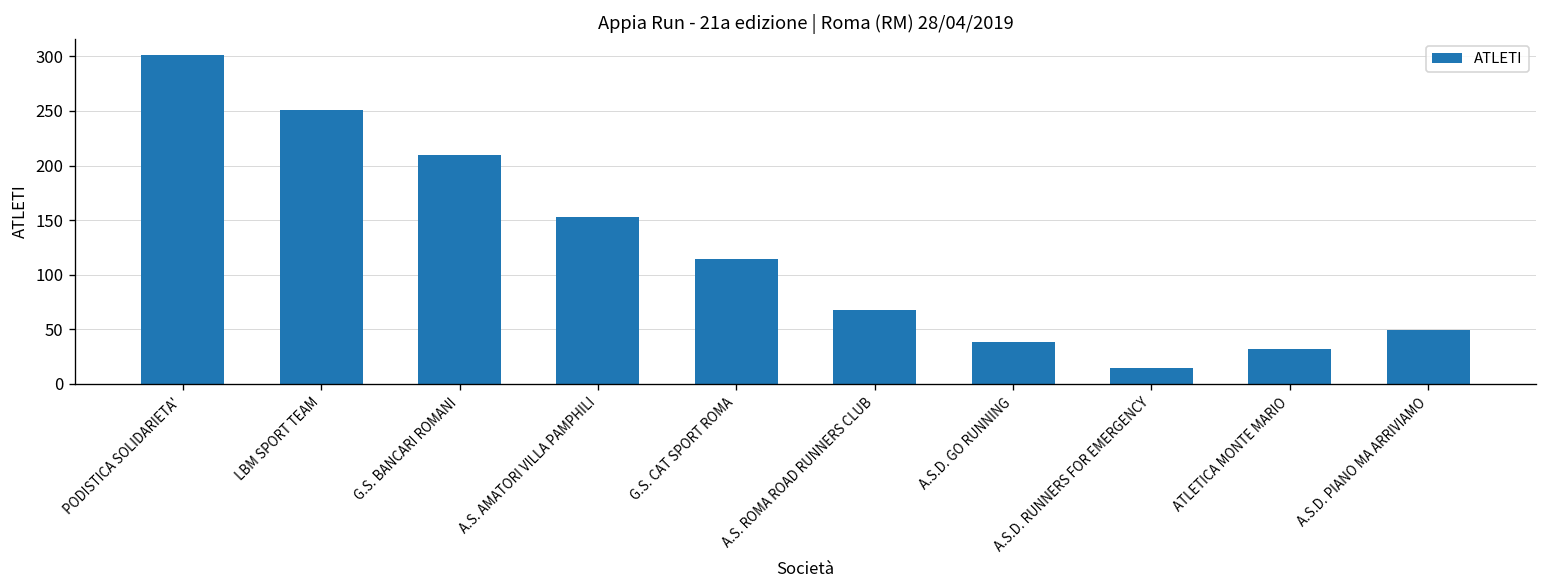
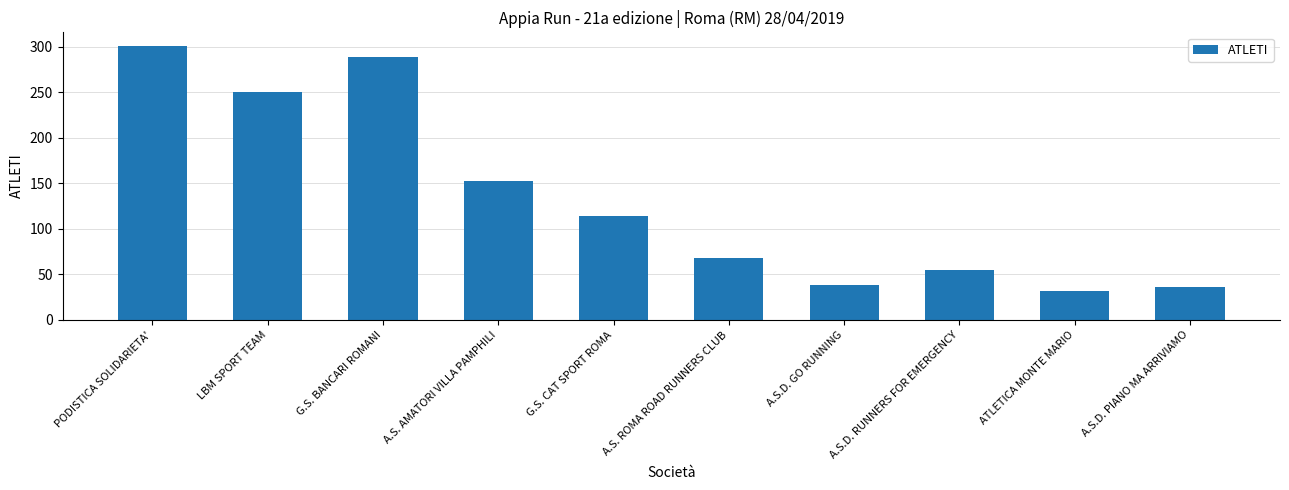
  {
    "PODISTICA SOLIDARIETA'": 300,
    "LBM SPORT TEAM": 250,
-   "G.S. BANCARI ROMANI": 210,
+   "G.S. BANCARI ROMANI": 290,
    "A.S. AMATORI VILLA PAMPHILI": 150,
    "G.S. CAT SPORT ROMA": 110,
    "A.S. ROMA ROAD RUNNERS CLUB": 70,
    "A.S.D. GO RUNNING": 40,
-   "A.S.D. RUNNERS FOR EMERGENCY": 20,
+   "A.S.D. RUNNERS FOR EMERGENCY": 60,
    "ATLETICA MONTE MARIO": 30,
-   "A.S.D. PIANO MA ARRIVIAMO": 50
+   "A.S.D. PIANO MA ARRIVIAMO": 40
  }
